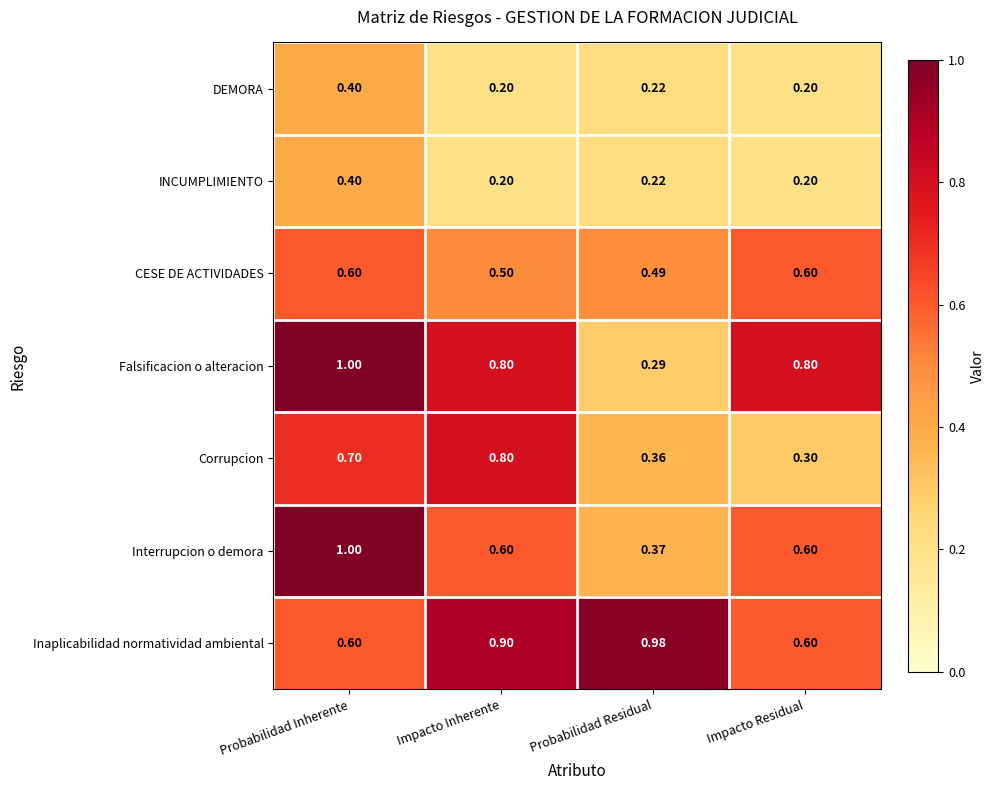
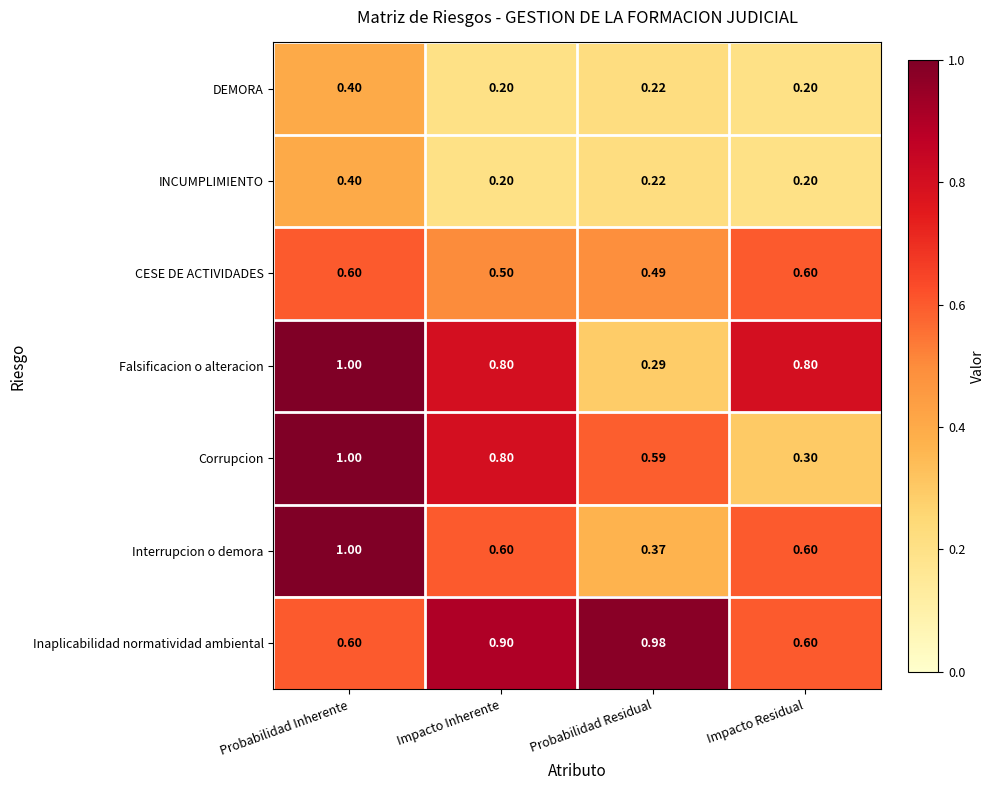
  {
    "DEMORA": {
      "Probabilidad Inherente": 0.40,
      "Impacto Inherente": 0.20,
      "Probabilidad Residual": 0.22,
      "Impacto Residual": 0.20
    },
    "INCUMPLIMIENTO": {
      "Probabilidad Inherente": 0.40,
      "Impacto Inherente": 0.20,
      "Probabilidad Residual": 0.22,
      "Impacto Residual": 0.20
    },
    "CESE DE ACTIVIDADES": {
      "Probabilidad Inherente": 0.60,
      "Impacto Inherente": 0.50,
      "Probabilidad Residual": 0.49,
      "Impacto Residual": 0.60
    },
    "Falsificacion o alteracion": {
      "Probabilidad Inherente": 1.00,
      "Impacto Inherente": 0.80,
      "Probabilidad Residual": 0.29,
      "Impacto Residual": 0.80
    },
    "Corrupcion": {
-     "Probabilidad Inherente": 0.70,
+     "Probabilidad Inherente": 1.00,
      "Impacto Inherente": 0.80,
-     "Probabilidad Residual": 0.36,
+     "Probabilidad Residual": 0.59,
      "Impacto Residual": 0.30
    },
    "Interrupcion o demora": {
      "Probabilidad Inherente": 1.00,
      "Impacto Inherente": 0.60,
      "Probabilidad Residual": 0.37,
      "Impacto Residual": 0.60
    },
    "Inaplicabilidad normatividad ambiental": {
      "Probabilidad Inherente": 0.60,
      "Impacto Inherente": 0.90,
      "Probabilidad Residual": 0.98,
      "Impacto Residual": 0.60
    }
  }
